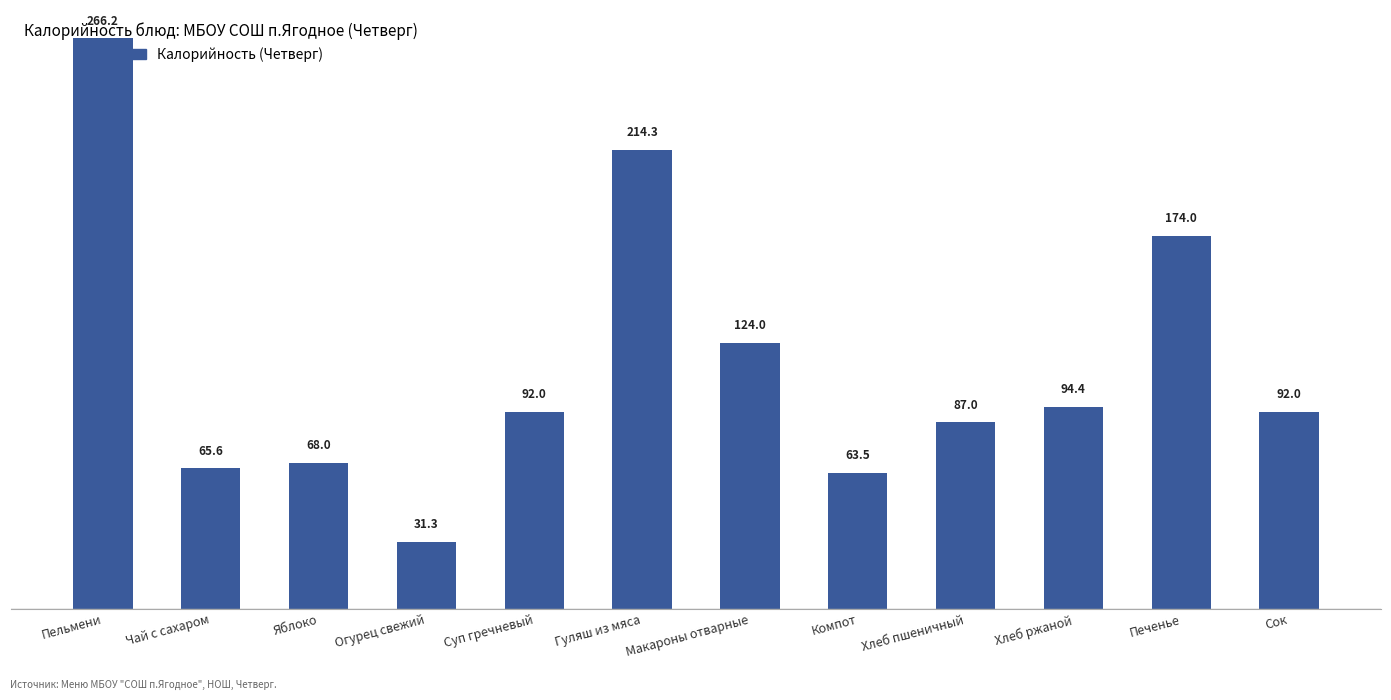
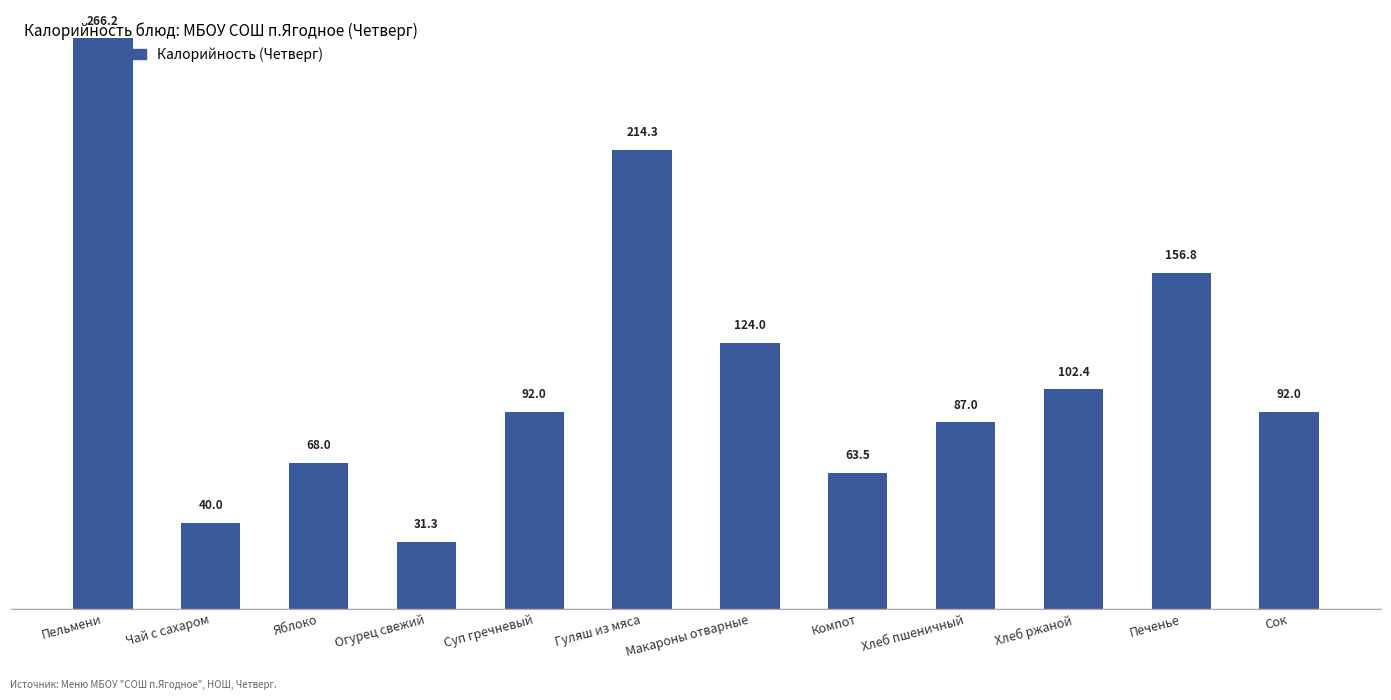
  {
    "Пельмени": 266.2,
-   "Чай с сахаром": 65.6,
+   "Чай с сахаром": 40.0,
    "Яблоко": 68.0,
    "Огурец свежий": 31.3,
    "Суп гречневый": 92.0,
    "Гуляш из мяса": 214.3,
    "Макароны отварные": 124.0,
    "Компот": 63.5,
    "Хлеб пшеничный": 87.0,
-   "Хлеб ржаной": 94.4,
-   "Печенье": 174.0,
+   "Хлеб ржаной": 102.4,
+   "Печенье": 156.8,
    "Сок": 92.0
  }
